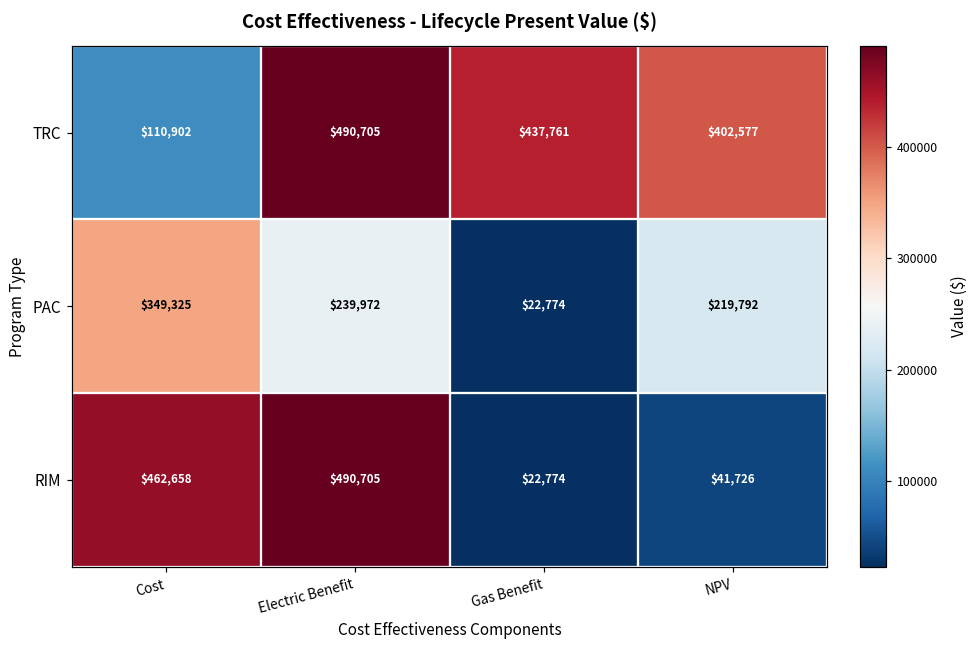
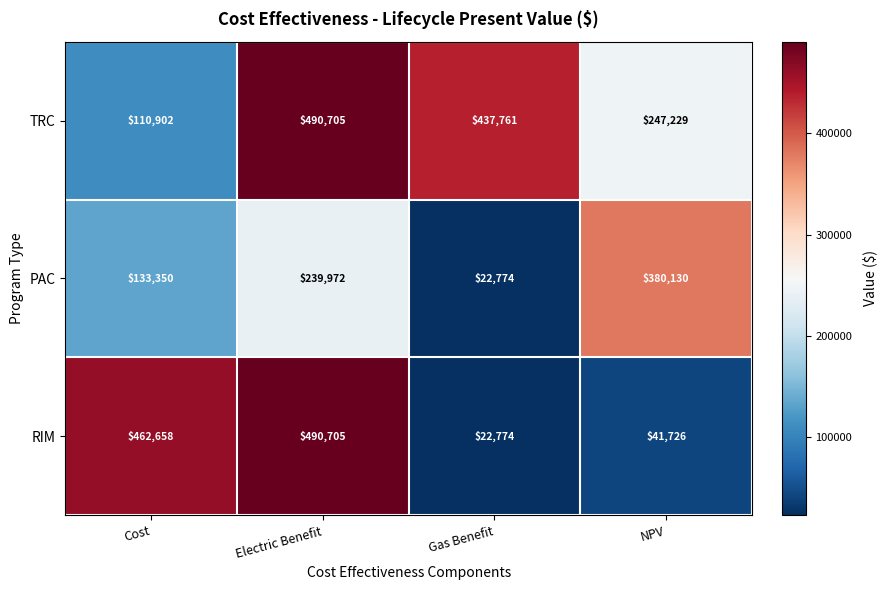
  {
    "TRC": {
      "Cost": "$110,902",
      "Electric Benefit": "$490,705",
      "Gas Benefit": "$437,761",
-     "NPV": "$402,577"
+     "NPV": "$247,229"
    },
    "PAC": {
-     "Cost": "$349,325",
+     "Cost": "$133,350",
      "Electric Benefit": "$239,972",
      "Gas Benefit": "$22,774",
-     "NPV": "$219,792"
+     "NPV": "$380,130"
    },
    "RIM": {
      "Cost": "$462,658",
      "Electric Benefit": "$490,705",
      "Gas Benefit": "$22,774",
      "NPV": "$41,726"
    }
  }
